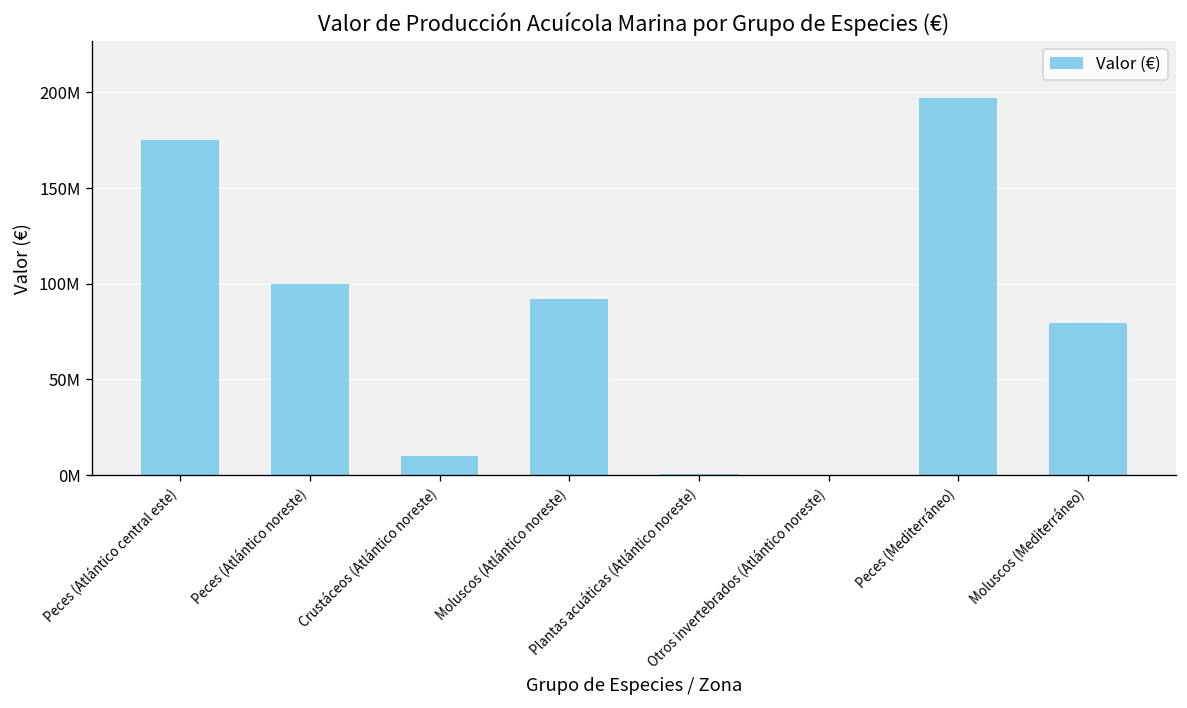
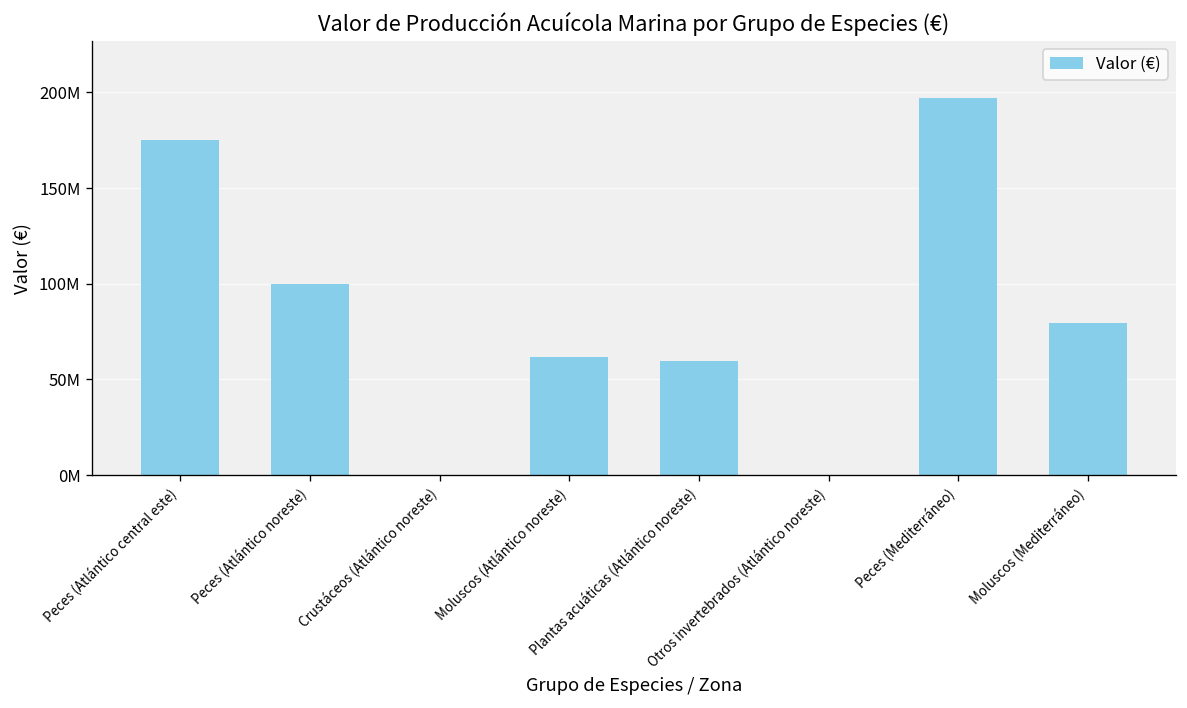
  {
    "Peces (Atlántico central este)": 175000000,
    "Peces (Atlántico noreste)": 100000000,
-   "Crustáceos (Atlántico noreste)": 10000000,
-   "Moluscos (Atlántico noreste)": 92000000,
-   "Plantas acuáticas (Atlántico noreste)": 1000000,
+   "Crustáceos (Atlántico noreste)": 0,
+   "Moluscos (Atlántico noreste)": 62000000,
+   "Plantas acuáticas (Atlántico noreste)": 60000000,
    "Peces (Mediterráneo)": 197000000,
    "Moluscos (Mediterráneo)": 79000000
  }
